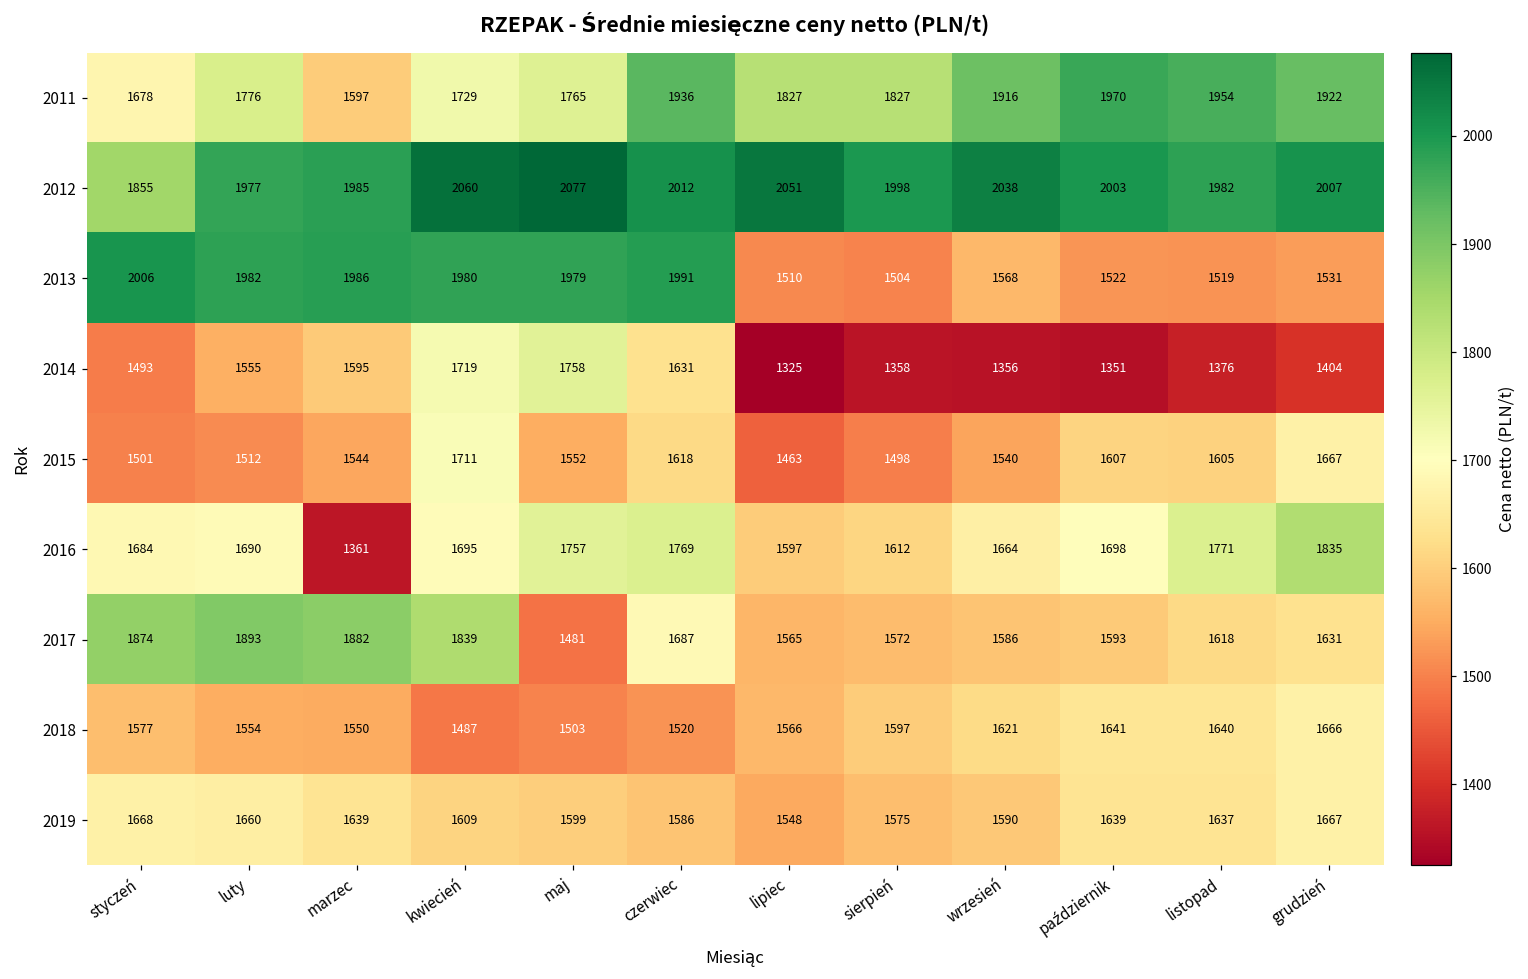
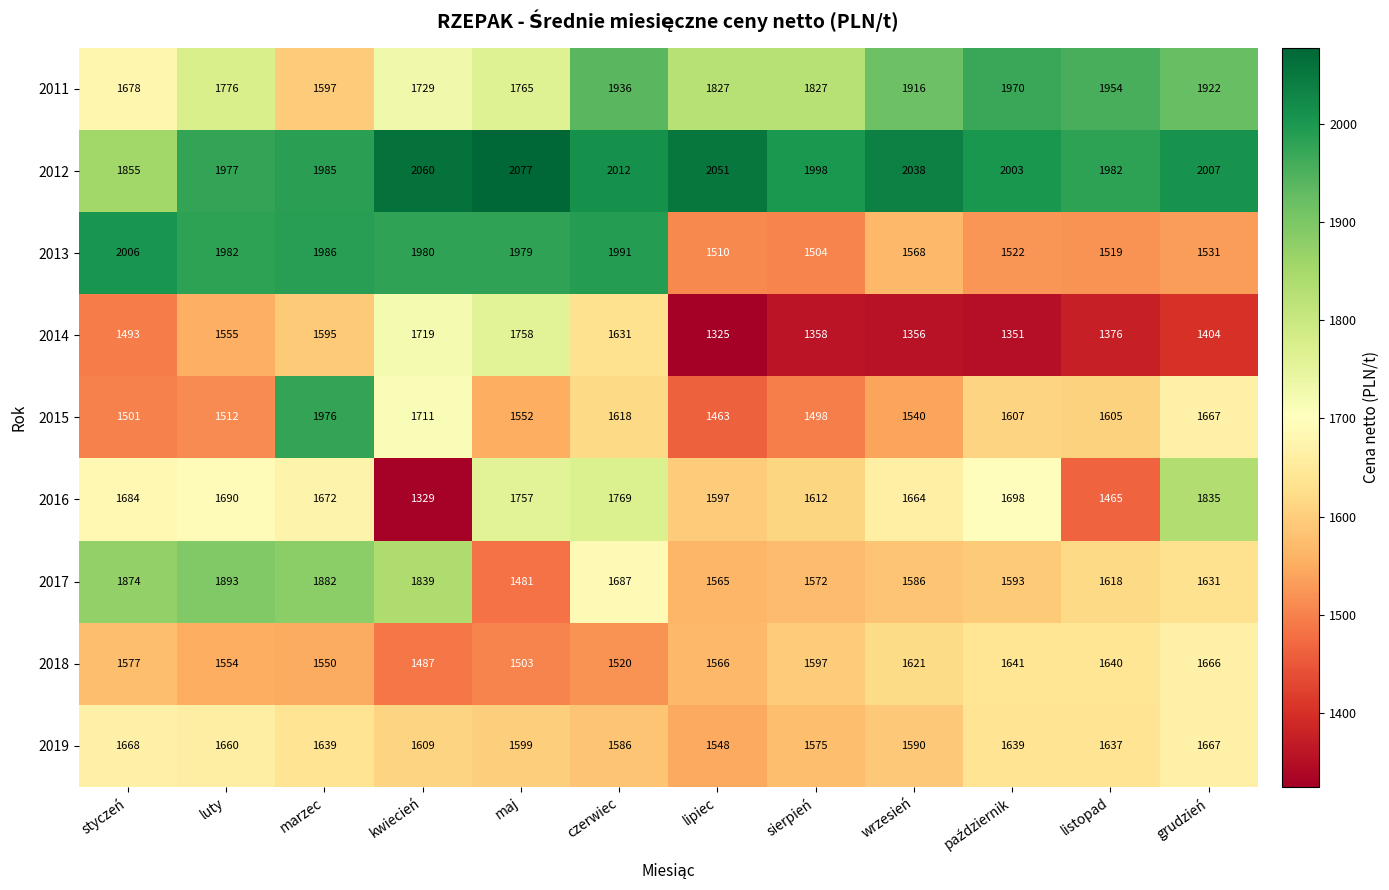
  {
    "2011": {
      "styczeń": 1678,
      "luty": 1776,
      "marzec": 1597,
      "kwiecień": 1729,
      "maj": 1765,
      "czerwiec": 1936,
      "lipiec": 1827,
      "sierpień": 1827,
      "wrzesień": 1916,
      "październik": 1970,
      "listopad": 1954,
      "grudzień": 1922
    },
    "2012": {
      "styczeń": 1855,
      "luty": 1977,
      "marzec": 1985,
      "kwiecień": 2060,
      "maj": 2077,
      "czerwiec": 2012,
      "lipiec": 2051,
      "sierpień": 1998,
      "wrzesień": 2038,
      "październik": 2003,
      "listopad": 1982,
      "grudzień": 2007
    },
    "2013": {
      "styczeń": 2006,
      "luty": 1982,
      "marzec": 1986,
      "kwiecień": 1980,
      "maj": 1979,
      "czerwiec": 1991,
      "lipiec": 1510,
      "sierpień": 1504,
      "wrzesień": 1568,
      "październik": 1522,
      "listopad": 1519,
      "grudzień": 1531
    },
    "2014": {
      "styczeń": 1493,
      "luty": 1555,
      "marzec": 1595,
      "kwiecień": 1719,
      "maj": 1758,
      "czerwiec": 1631,
      "lipiec": 1325,
      "sierpień": 1358,
      "wrzesień": 1356,
      "październik": 1351,
      "listopad": 1376,
      "grudzień": 1404
    },
    "2015": {
      "styczeń": 1501,
      "luty": 1512,
-     "marzec": 1544,
+     "marzec": 1976,
      "kwiecień": 1711,
      "maj": 1552,
      "czerwiec": 1618,
      "lipiec": 1463,
      "sierpień": 1498,
      "wrzesień": 1540,
      "październik": 1607,
      "listopad": 1605,
      "grudzień": 1667
    },
    "2016": {
      "styczeń": 1684,
      "luty": 1690,
-     "marzec": 1361,
-     "kwiecień": 1695,
+     "marzec": 1672,
+     "kwiecień": 1329,
      "maj": 1757,
      "czerwiec": 1769,
      "lipiec": 1597,
      "sierpień": 1612,
      "wrzesień": 1664,
      "październik": 1698,
-     "listopad": 1771,
+     "listopad": 1465,
      "grudzień": 1835
    },
    "2017": {
      "styczeń": 1874,
      "luty": 1893,
      "marzec": 1882,
      "kwiecień": 1839,
      "maj": 1481,
      "czerwiec": 1687,
      "lipiec": 1565,
      "sierpień": 1572,
      "wrzesień": 1586,
      "październik": 1593,
      "listopad": 1618,
      "grudzień": 1631
    },
    "2018": {
      "styczeń": 1577,
      "luty": 1554,
      "marzec": 1550,
      "kwiecień": 1487,
      "maj": 1503,
      "czerwiec": 1520,
      "lipiec": 1566,
      "sierpień": 1597,
      "wrzesień": 1621,
      "październik": 1641,
      "listopad": 1640,
      "grudzień": 1666
    },
    "2019": {
      "styczeń": 1668,
      "luty": 1660,
      "marzec": 1639,
      "kwiecień": 1609,
      "maj": 1599,
      "czerwiec": 1586,
      "lipiec": 1548,
      "sierpień": 1575,
      "wrzesień": 1590,
      "październik": 1639,
      "listopad": 1637,
      "grudzień": 1667
    }
  }
